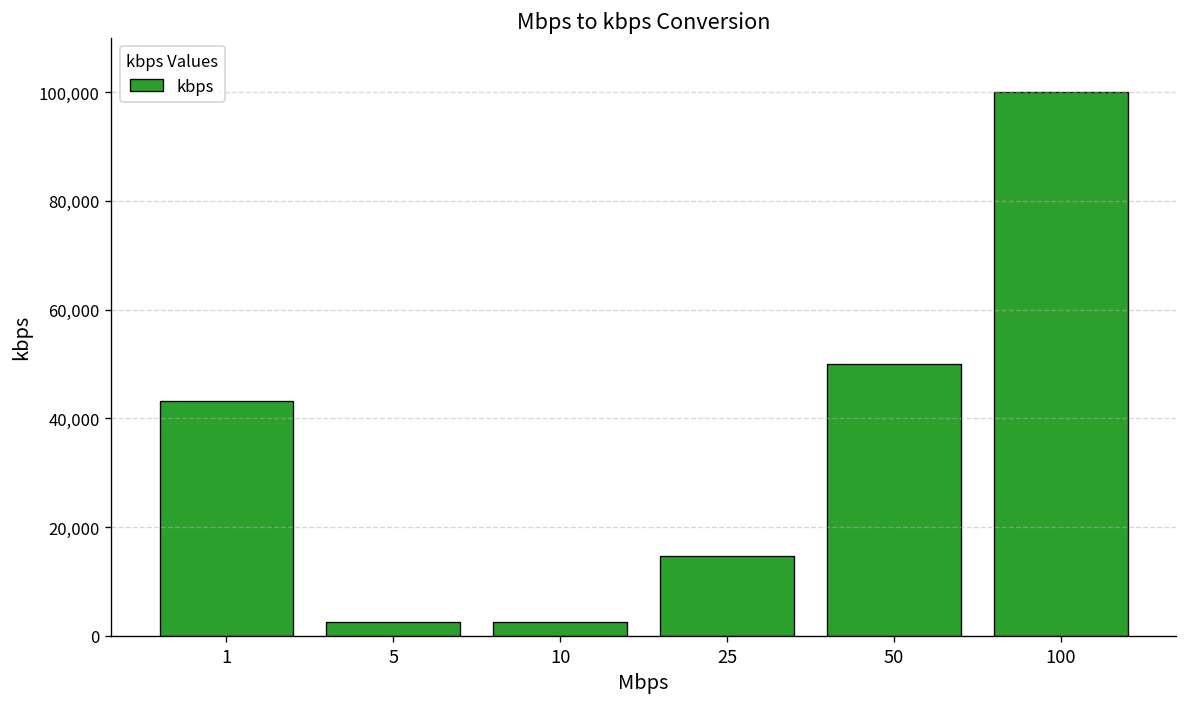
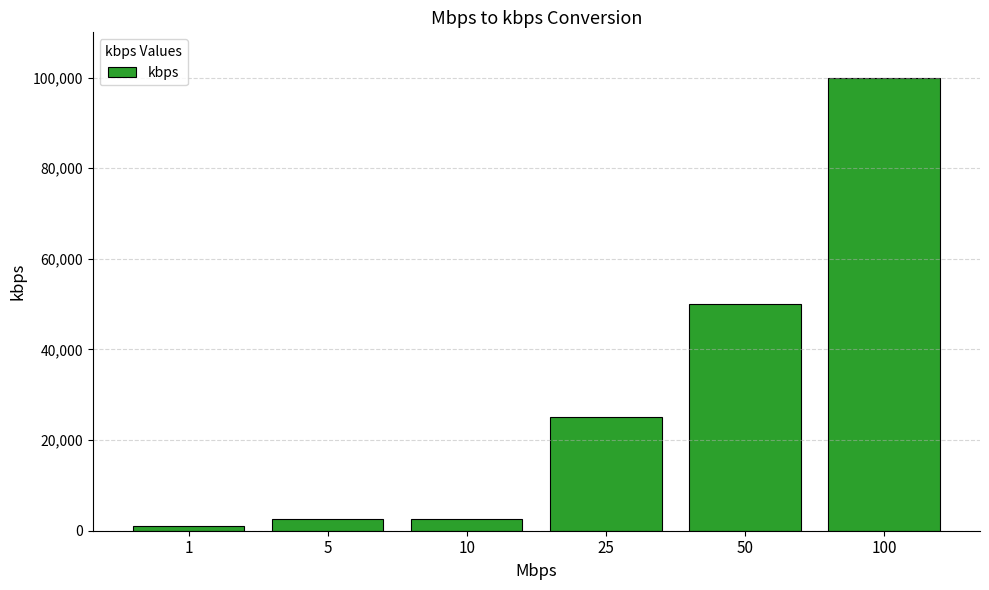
  {
-   "1": "43,000",
+   "1": "1,000",
    "5": "2,000",
    "10": "3,000",
-   "25": "15,000",
+   "25": "25,000",
    "50": "50,000",
    "100": "100,000"
  }
